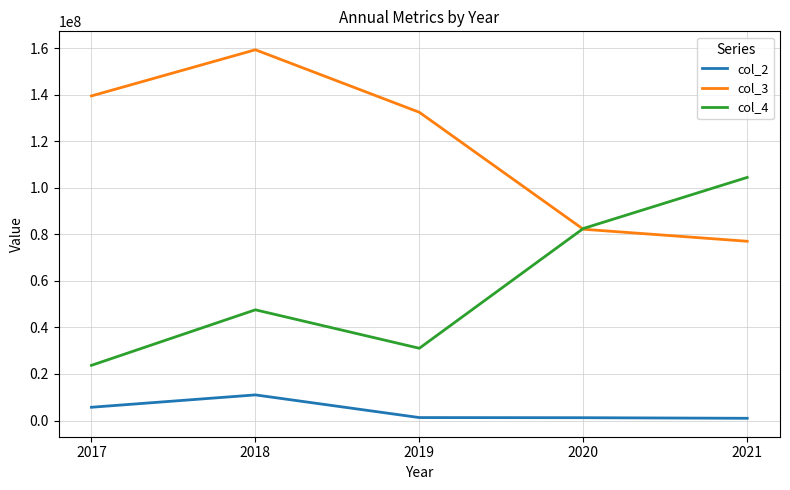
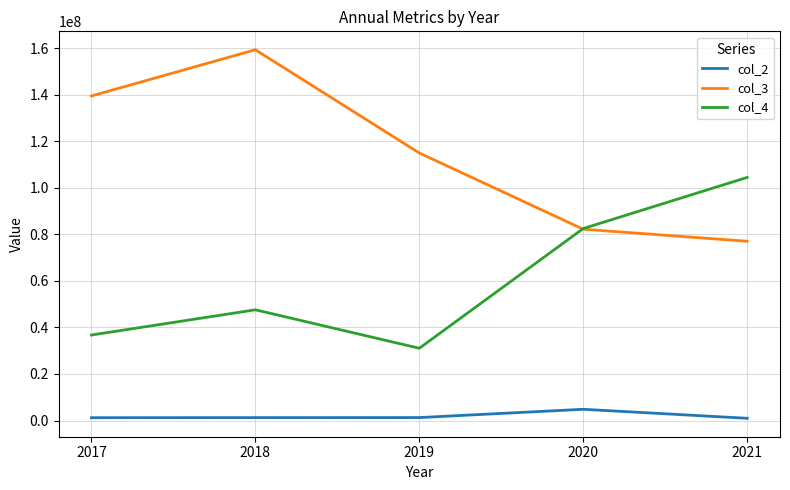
  {
    "col_2": {
-     "2017": 6000000,
-     "2018": 11000000,
+     "2017": 1000000,
+     "2018": 1000000,
      "2019": 1000000,
-     "2020": 1000000,
+     "2020": 5000000,
      "2021": 1000000
    },
    "col_3": {
      "2017": 139000000,
      "2018": 159000000,
-     "2019": 132000000,
+     "2019": 115000000,
      "2021": 77000000
    },
    "col_4": {
-     "2017": 24000000,
+     "2017": 37000000,
      "2018": 48000000,
      "2019": 31000000,
      "2021": 104000000
    }
  }
